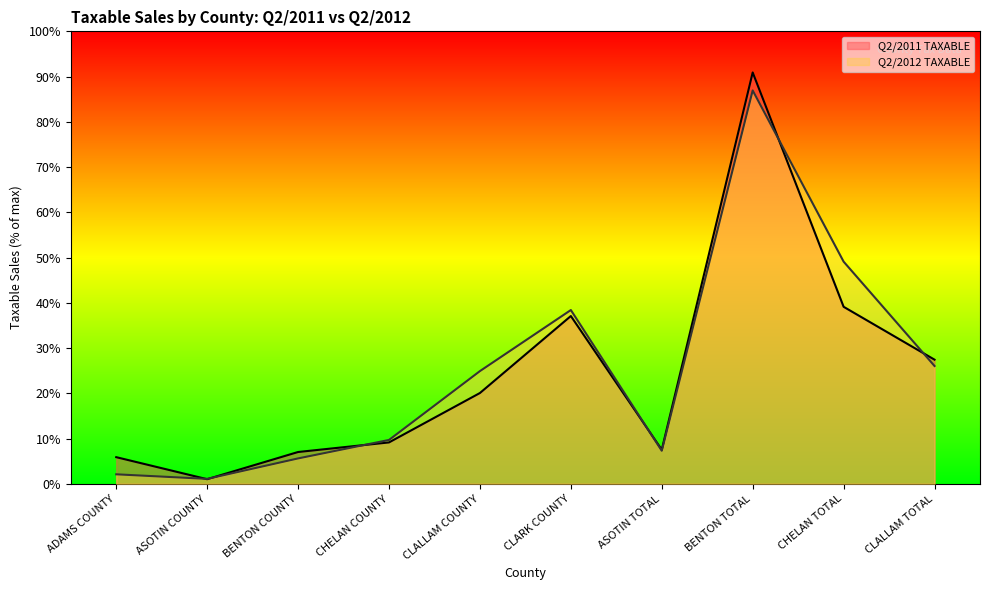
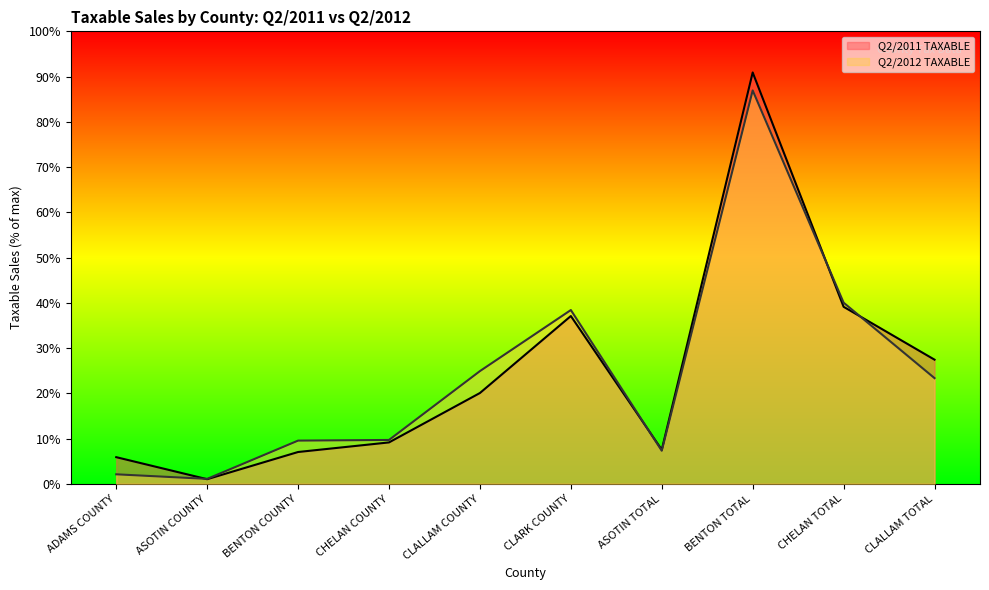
  {
    "Q2/2011 TAXABLE": {
      "ADAMS COUNTY": "6%",
      "BENTON COUNTY": "7%",
      "CLALLAM COUNTY": "20%",
      "CLARK COUNTY": "37%",
      "BENTON TOTAL": "91%",
      "CHELAN TOTAL": "39%",
      "CLALLAM TOTAL": "27%"
    },
    "Q2/2012 TAXABLE": {
      "ADAMS COUNTY": "2%",
-     "BENTON COUNTY": "6%",
+     "BENTON COUNTY": "10%",
      "CLALLAM COUNTY": "25%",
      "CLARK COUNTY": "38%",
      "BENTON TOTAL": "87%",
-     "CHELAN TOTAL": "49%",
-     "CLALLAM TOTAL": "26%"
+     "CHELAN TOTAL": "40%",
+     "CLALLAM TOTAL": "23%"
    }
  }
